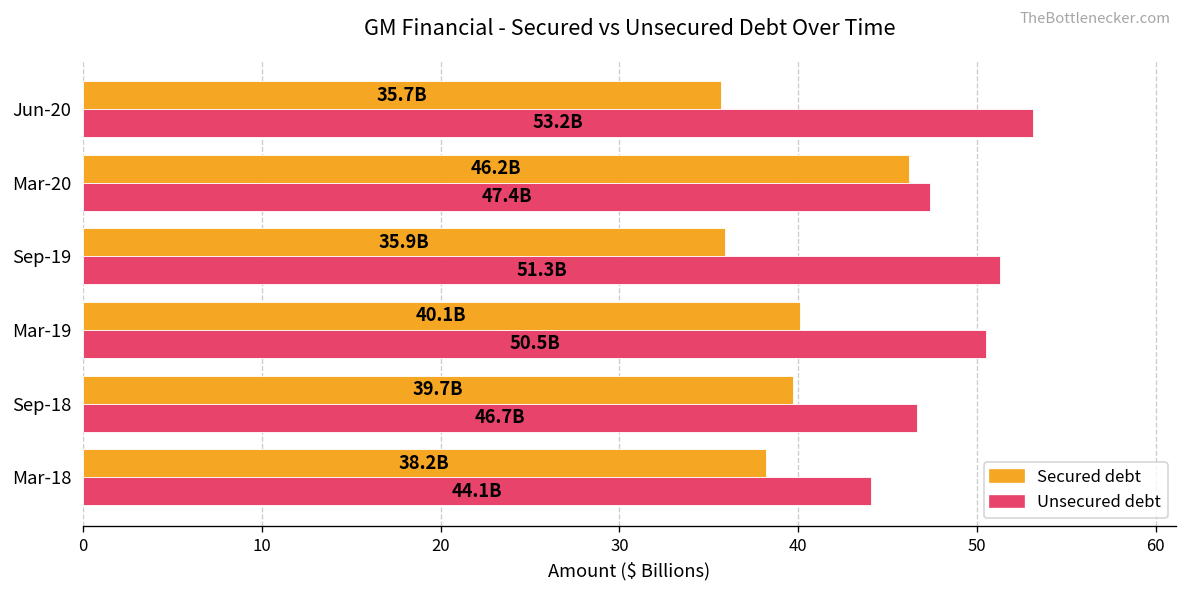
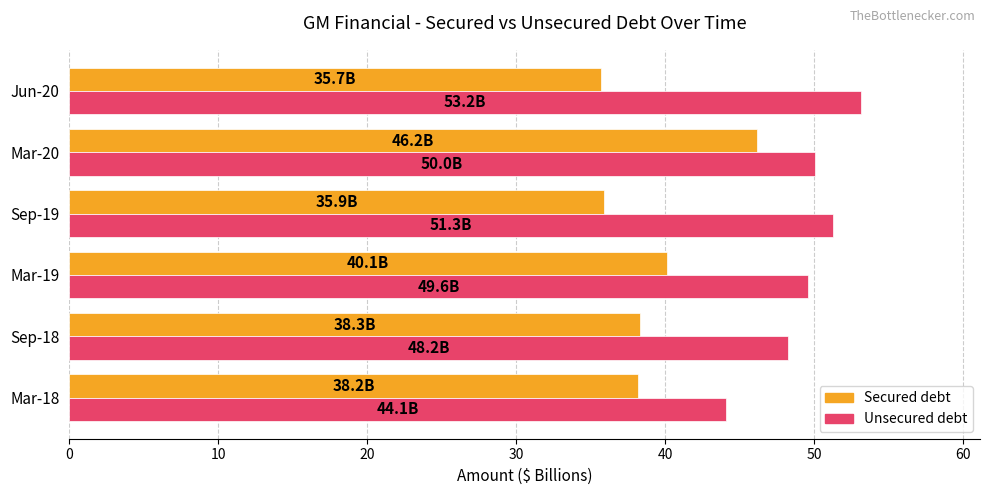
  {
    "Secured debt": {
      "Jun-20": "35.7B",
      "Mar-20": "46.2B",
      "Sep-19": "35.9B",
      "Mar-19": "40.1B",
-     "Sep-18": "39.7B",
+     "Sep-18": "38.3B",
      "Mar-18": "38.2B"
    },
    "Unsecured debt": {
      "Jun-20": "53.2B",
-     "Mar-20": "47.4B",
+     "Mar-20": "50.0B",
      "Sep-19": "51.3B",
-     "Mar-19": "50.5B",
-     "Sep-18": "46.7B",
+     "Mar-19": "49.6B",
+     "Sep-18": "48.2B",
      "Mar-18": "44.1B"
    }
  }
